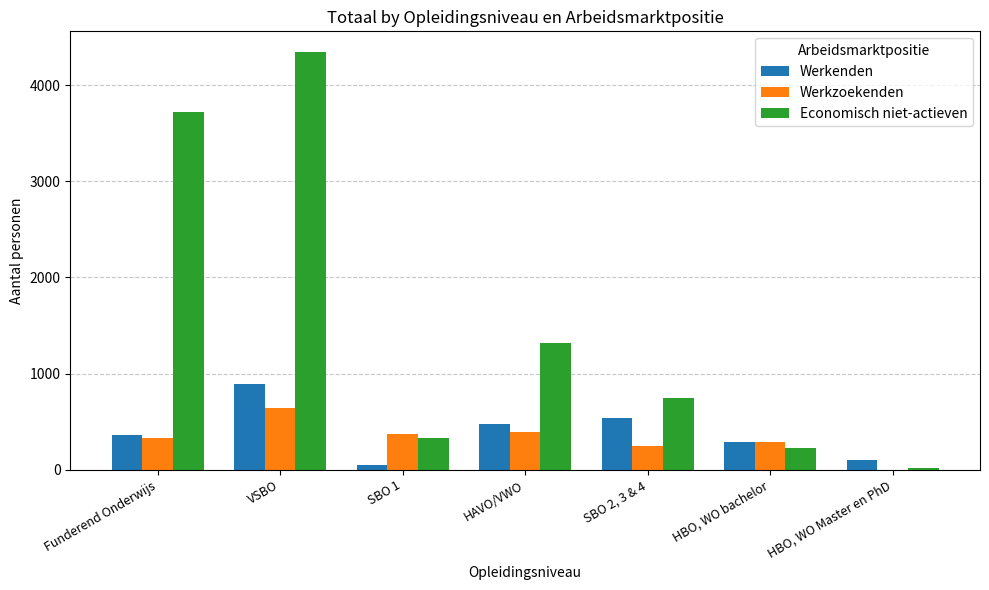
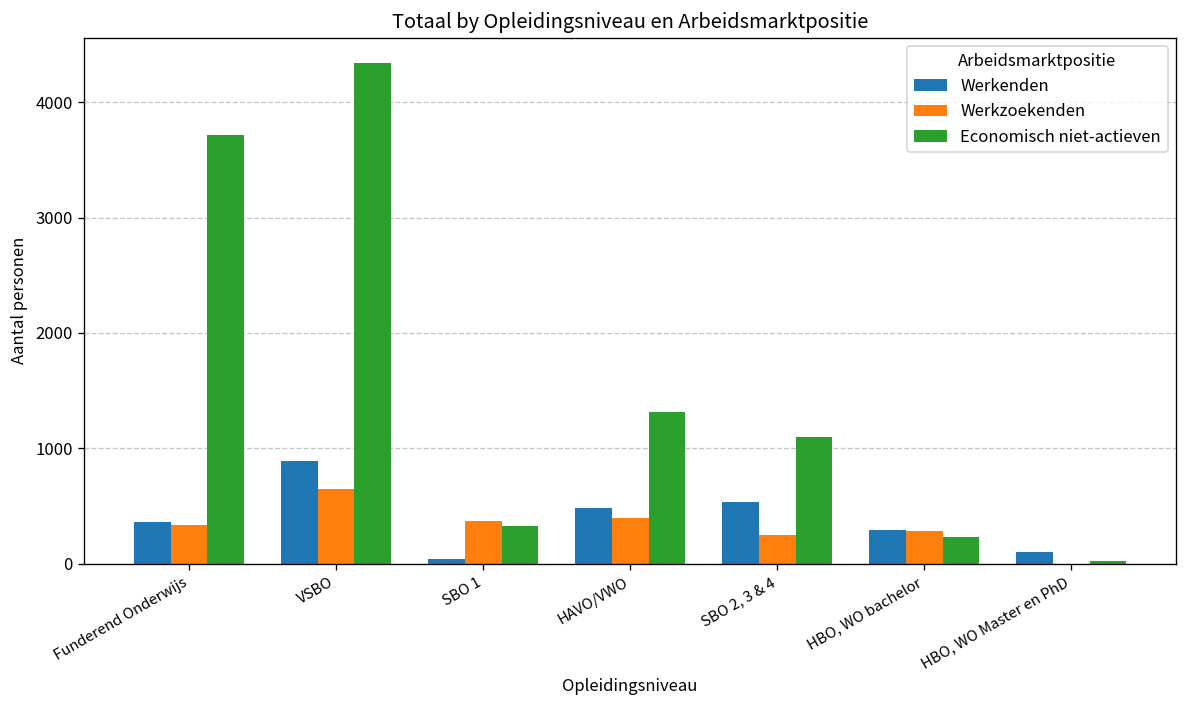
  {
    "Werkenden": {
      "Funderend Onderwijs": 400,
      "VSBO": 900,
      "SBO 1": 0,
      "HAVO/VWO": 500,
      "SBO 2, 3 & 4": 500,
      "HBO, WO bachelor": 300,
      "HBO, WO Master en PhD": 100
    },
    "Werkzoekenden": {
      "Funderend Onderwijs": 300,
      "VSBO": 600,
      "SBO 1": 400,
      "HAVO/VWO": 400,
      "SBO 2, 3 & 4": 200,
      "HBO, WO bachelor": 300,
      "HBO, WO Master en PhD": 0
    },
    "Economisch niet-actieven": {
      "Funderend Onderwijs": 3700,
      "VSBO": 4300,
      "SBO 1": 300,
      "HAVO/VWO": 1300,
-     "SBO 2, 3 & 4": 700,
+     "SBO 2, 3 & 4": 1100,
      "HBO, WO bachelor": 200
    }
  }
